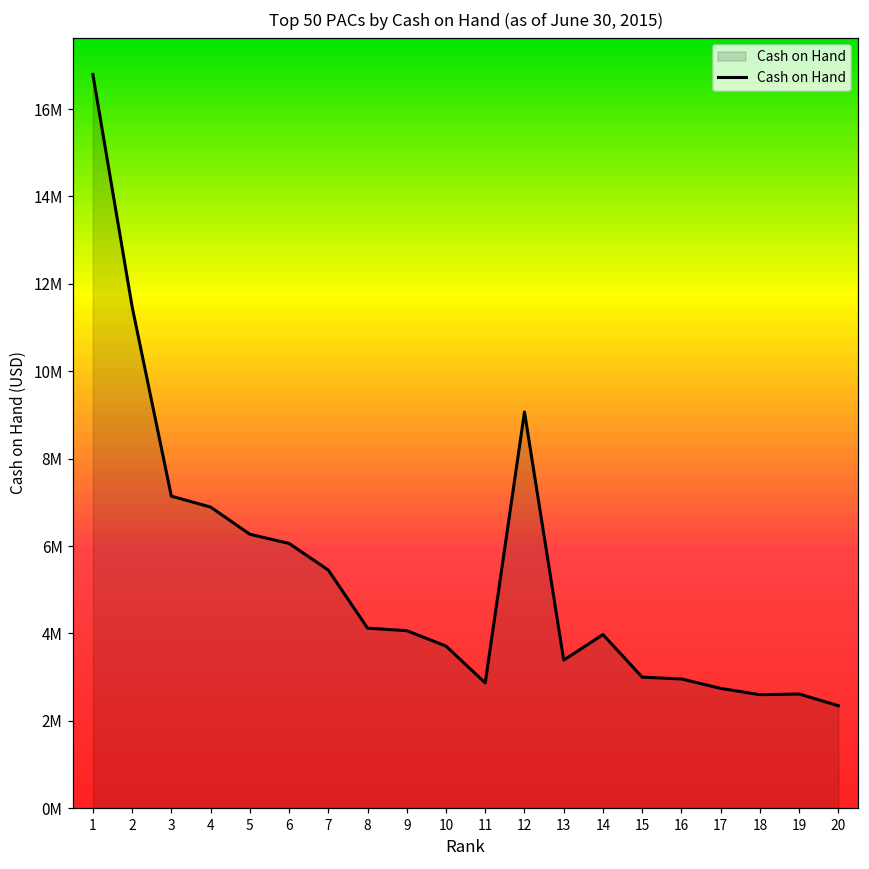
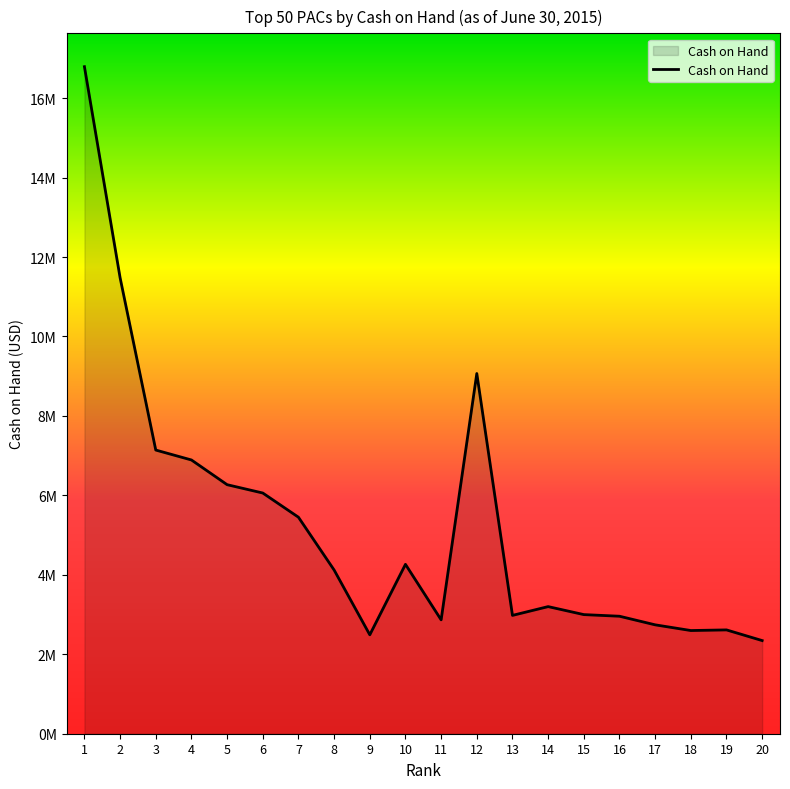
  {
    "1": 16800000,
    "2": 11500000,
    "3": 7100000,
    "4": 6900000,
    "5": 6300000,
    "6": 6100000,
    "7": 5400000,
    "8": 4100000,
-   "9": 4100000,
-   "10": 3700000,
+   "9": 2500000,
+   "10": 4300000,
    "11": 2900000,
    "12": 9100000,
-   "13": 3400000,
-   "14": 4000000,
+   "13": 3000000,
+   "14": 3200000,
    "15": 3000000,
    "16": 3000000,
    "17": 2700000,
    "18": 2600000,
    "19": 2600000,
    "20": 2300000
  }
